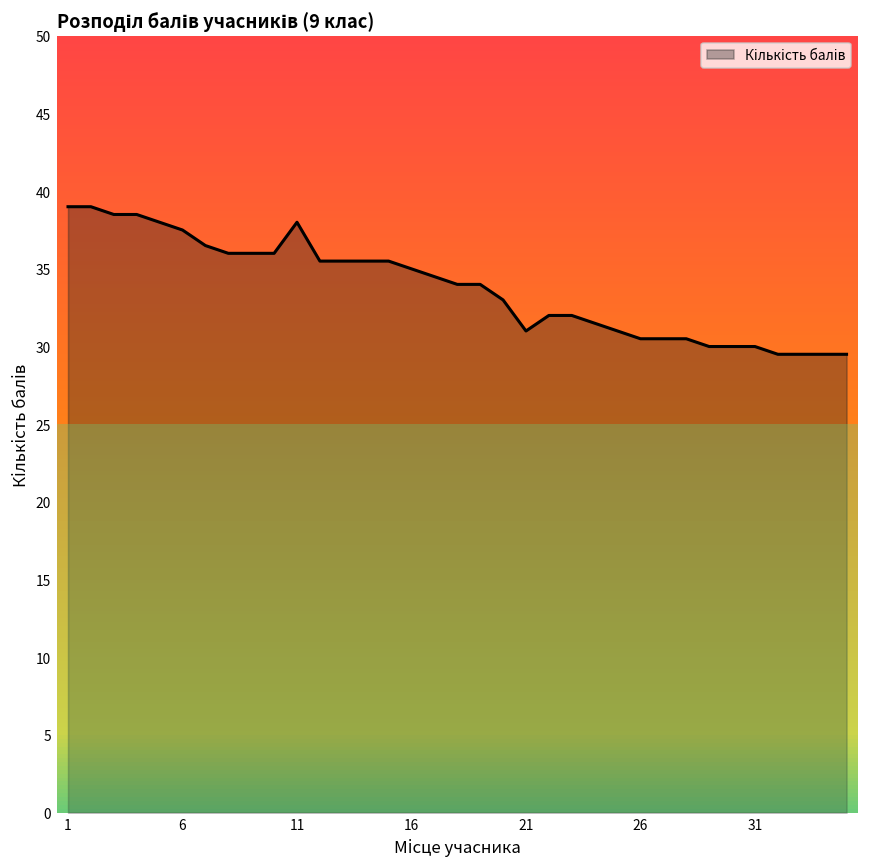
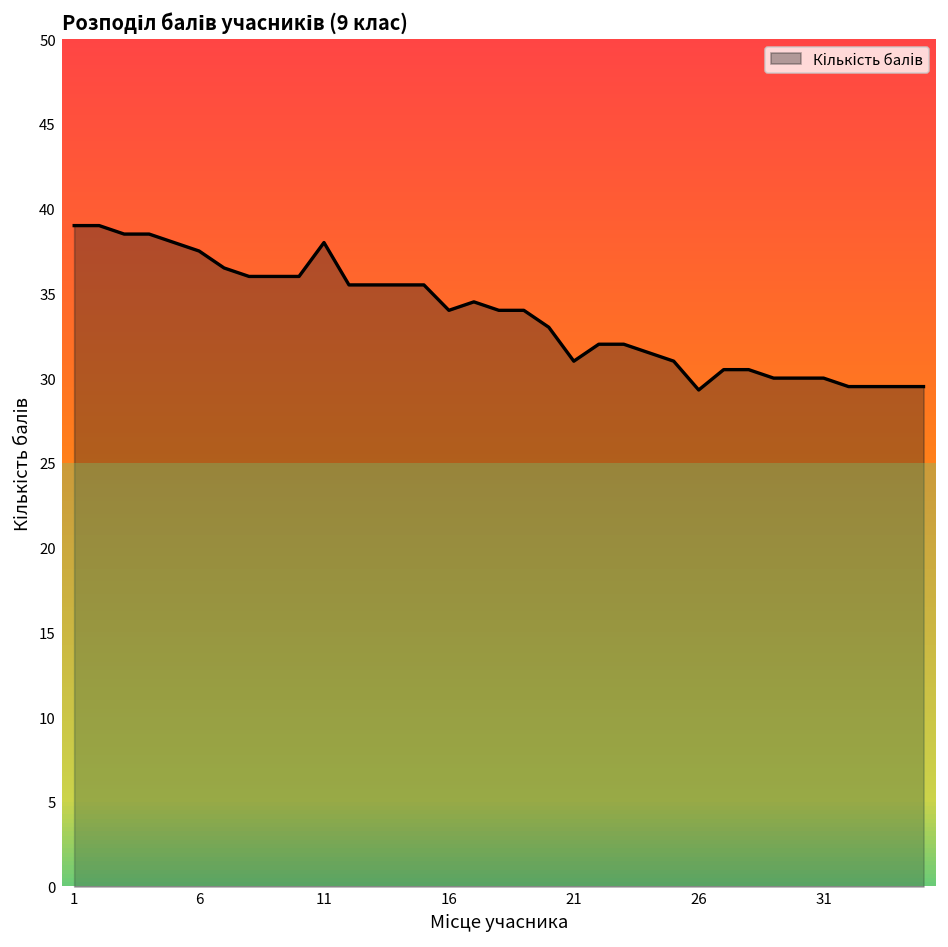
  {
    "Кількість балів": {
      "1": 39.0,
      "6": 37.5,
      "11": 38.0,
-     "16": 35,
+     "16": 34,
      "21": 31.0,
-     "26": 30.5,
+     "26": 29.3,
      "31": 30.0
    }
  }
